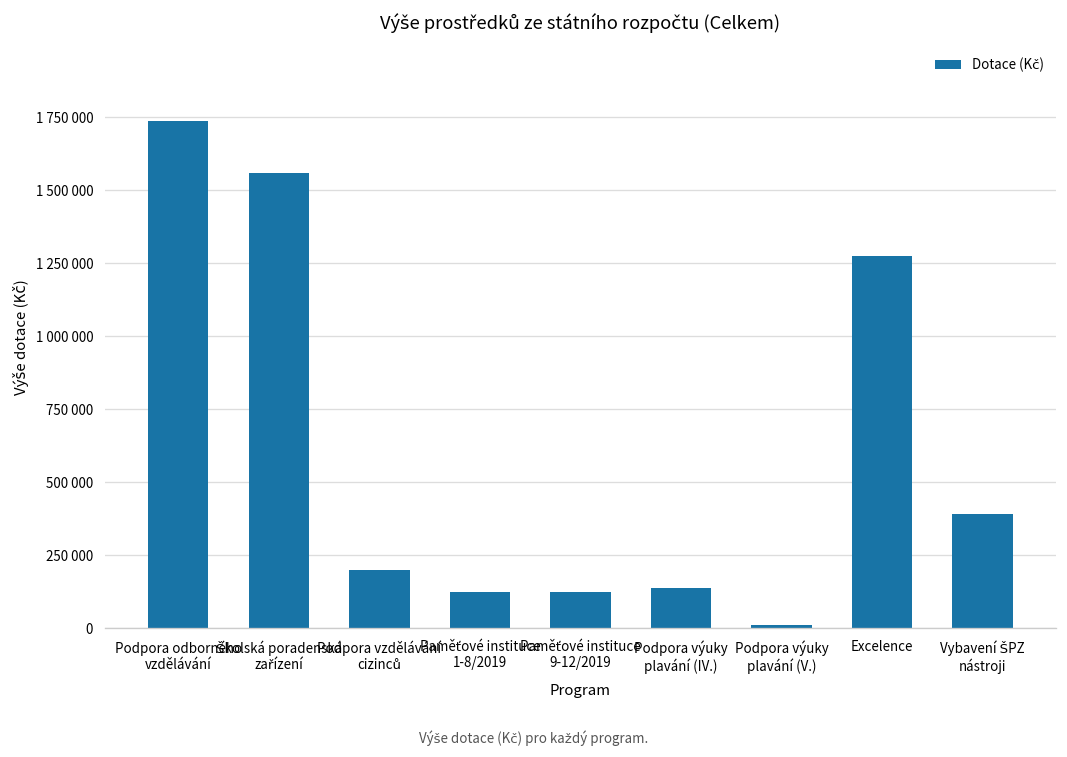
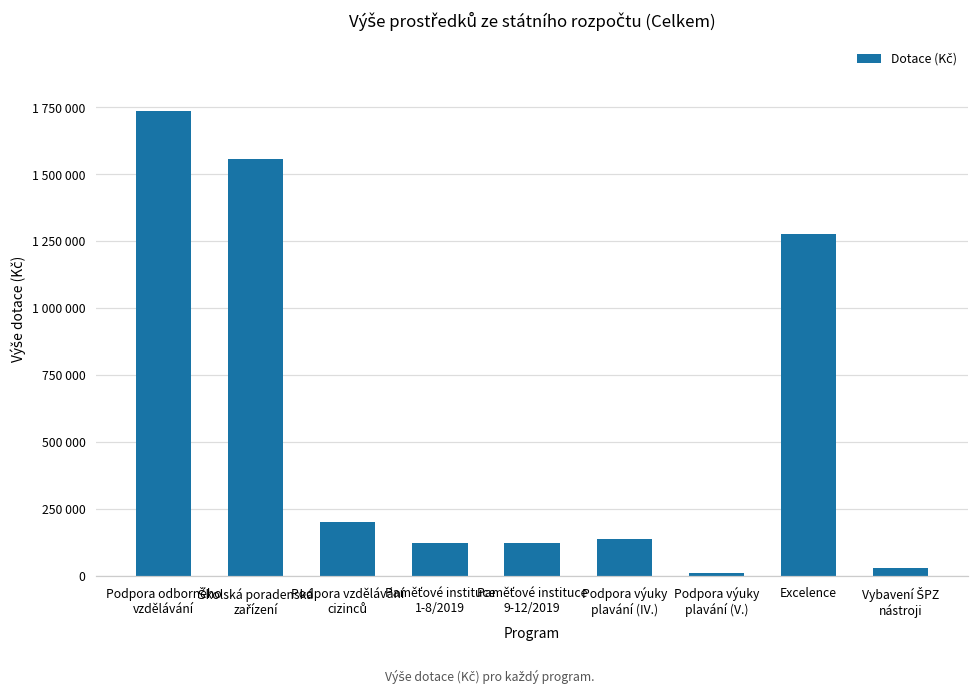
  {
    "Podpora výuky plavání (IV.)": 140000,
    "Excelence": 1280000,
-   "Vybavení ŠPZ nástroji": 390000
+   "Vybavení ŠPZ nástroji": 30000
  }
